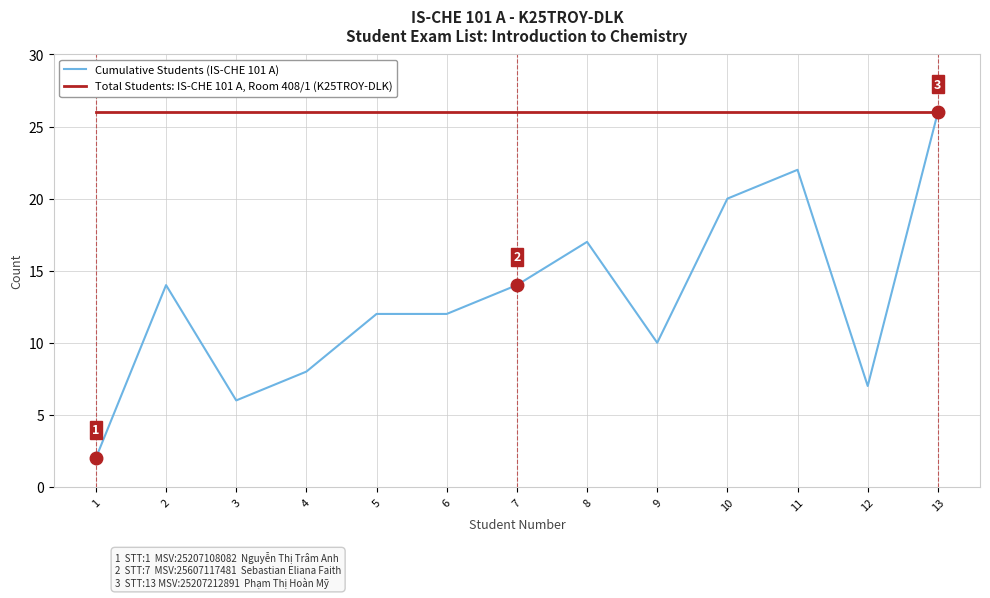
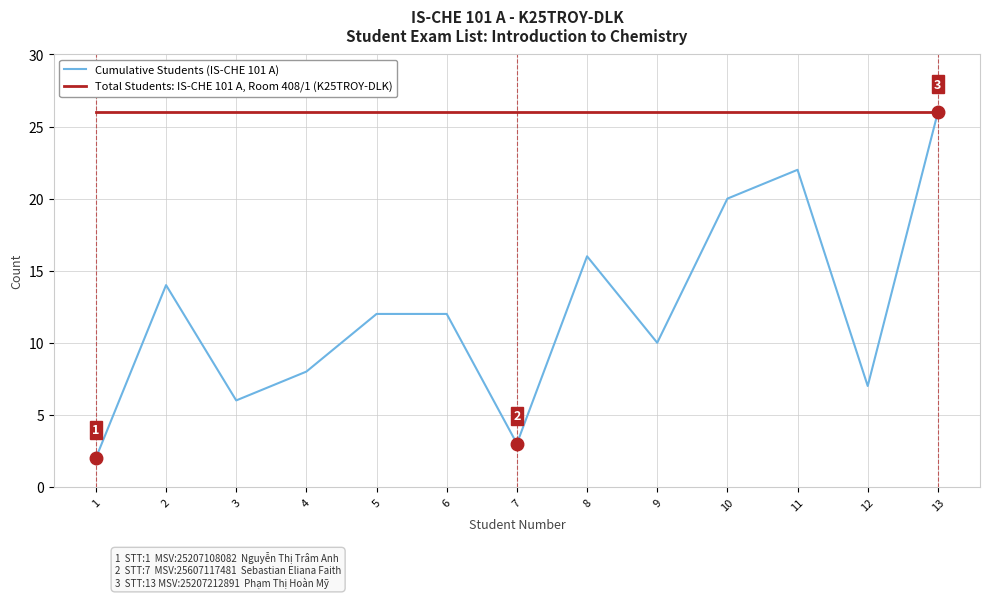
  {
    "Cumulative Students (IS-CHE 101 A)": {
      "2": 14,
      "3": 6,
      "4": 8,
      "5": 12,
      "6": 12,
-     "7": 14,
-     "8": 17,
+     "7": 3,
+     "8": 16,
      "9": 10,
      "10": 20,
      "11": 22,
      "12": 7
    }
  }
